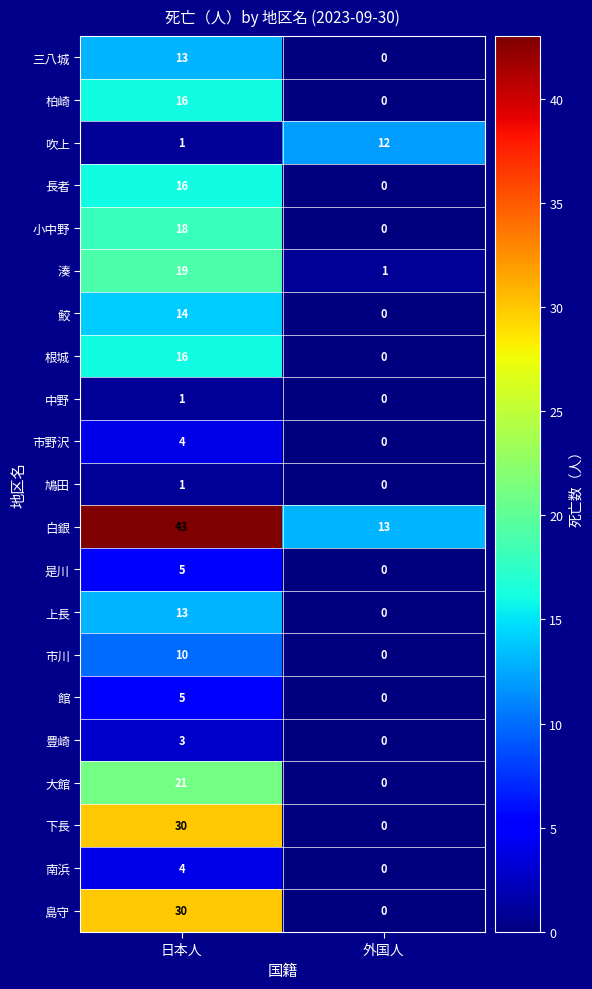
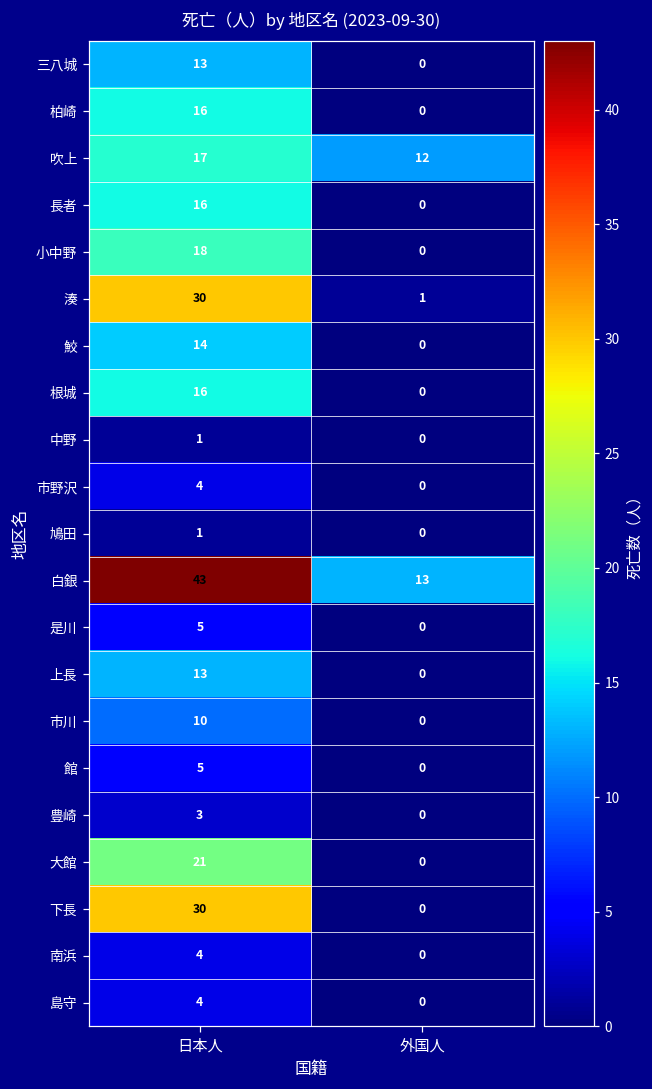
  {
    "三八城": {
      "日本人": 13,
      "外国人": 0
    },
    "柏崎": {
      "日本人": 16,
      "外国人": 0
    },
    "吹上": {
-     "日本人": 1,
+     "日本人": 17,
      "外国人": 12
    },
    "長者": {
      "日本人": 16,
      "外国人": 0
    },
    "小中野": {
      "日本人": 18,
      "外国人": 0
    },
    "湊": {
-     "日本人": 19,
+     "日本人": 30,
      "外国人": 1
    },
    "鮫": {
      "日本人": 14,
      "外国人": 0
    },
    "根城": {
      "日本人": 16,
      "外国人": 0
    },
    "中野": {
      "日本人": 1,
      "外国人": 0
    },
    "市野沢": {
      "日本人": 4,
      "外国人": 0
    },
    "鳩田": {
      "日本人": 1,
      "外国人": 0
    },
    "白銀": {
      "日本人": 43,
      "外国人": 13
    },
    "是川": {
      "日本人": 5,
      "外国人": 0
    },
    "上長": {
      "日本人": 13,
      "外国人": 0
    },
    "市川": {
      "日本人": 10,
      "外国人": 0
    },
    "館": {
      "日本人": 5,
      "外国人": 0
    },
    "豊崎": {
      "日本人": 3,
      "外国人": 0
    },
    "大館": {
      "日本人": 21,
      "外国人": 0
    },
    "下長": {
      "日本人": 30,
      "外国人": 0
    },
    "南浜": {
      "日本人": 4,
      "外国人": 0
    },
    "島守": {
-     "日本人": 30,
+     "日本人": 4,
      "外国人": 0
    }
  }
